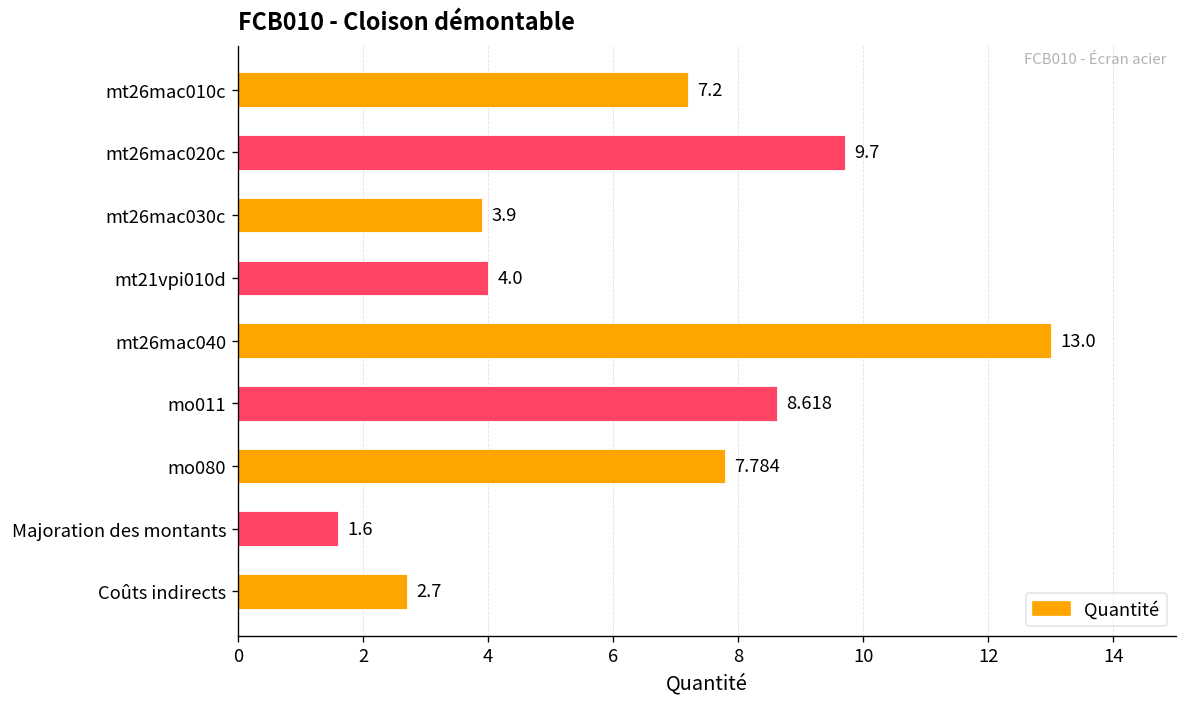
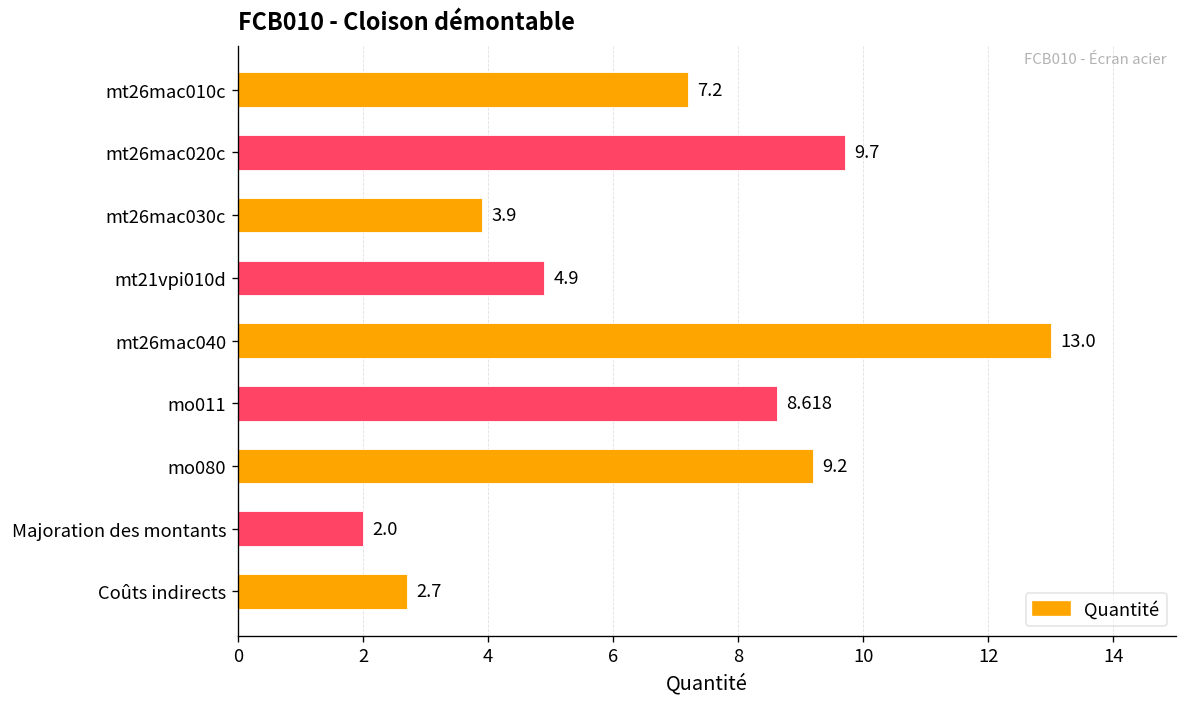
  {
    "mt26mac010c": 7.2,
    "mt26mac020c": 9.7,
    "mt26mac030c": 3.9,
-   "mt21vpi010d": 4.0,
+   "mt21vpi010d": 4.9,
    "mt26mac040": 13.0,
    "mo011": 8.618,
-   "mo080": 7.784,
-   "Majoration des montants": 1.6,
+   "mo080": 9.2,
+   "Majoration des montants": 2.0,
    "Coûts indirects": 2.7
  }
